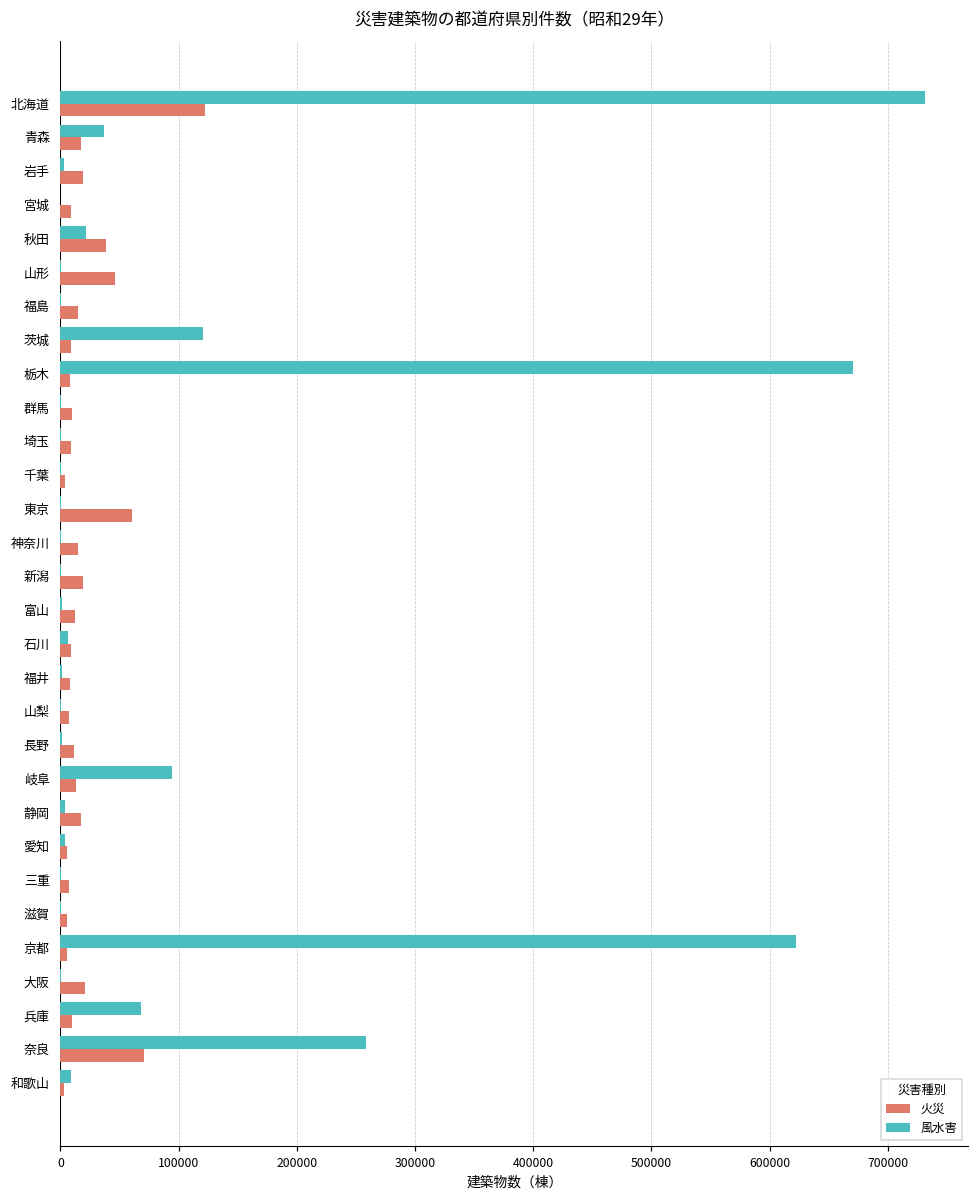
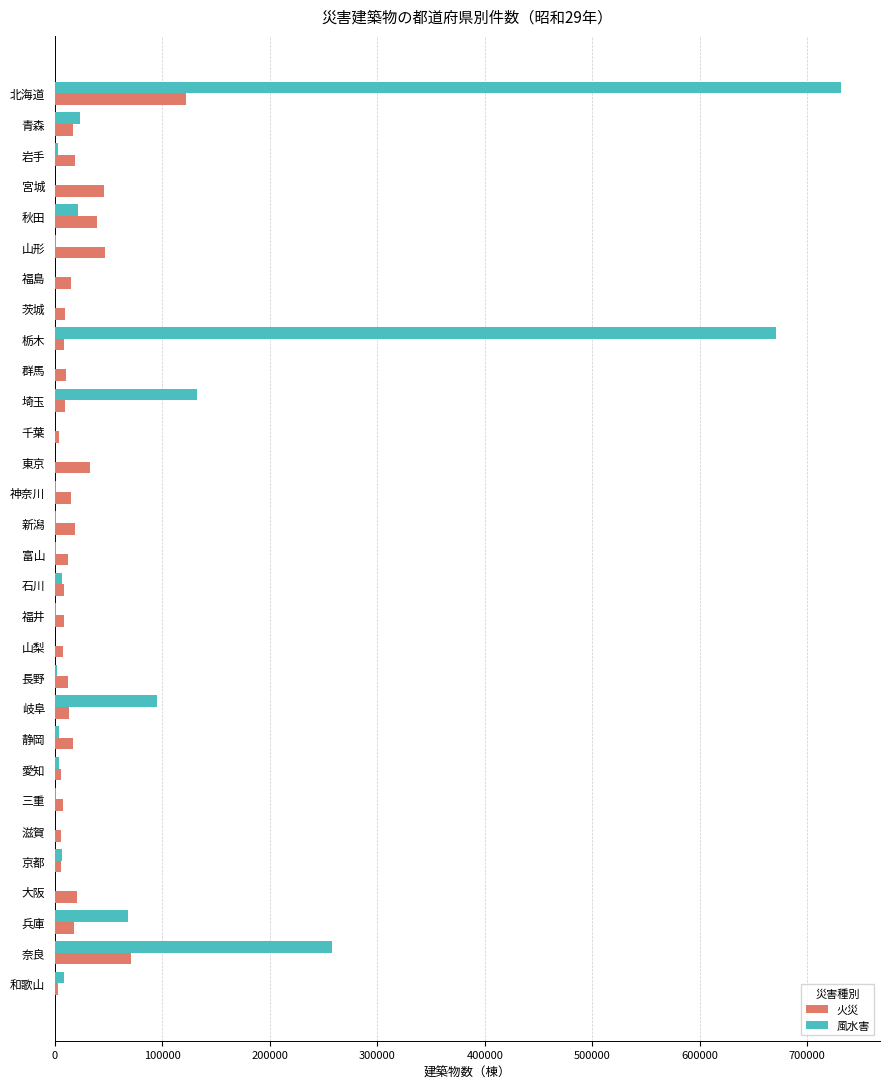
  {
    "火災": {
      "北海道": 122000,
      "青森": 17000,
      "岩手": 19000,
-     "宮城": 9000,
+     "宮城": 46000,
      "秋田": 39000,
      "山形": 46000,
      "福島": 15000,
      "茨城": 9000,
      "栃木": 8000,
      "群馬": 10000,
      "埼玉": 9000,
      "千葉": 4000,
-     "東京": 61000,
+     "東京": 33000,
      "神奈川": 15000,
      "新潟": 19000,
      "富山": 12000,
      "石川": 9000,
      "福井": 8000,
      "山梨": 8000,
      "長野": 12000,
      "岐阜": 13000,
      "静岡": 17000,
      "愛知": 5000,
      "三重": 7000,
      "滋賀": 5000,
      "京都": 6000,
      "大阪": 21000,
-     "兵庫": 10000,
+     "兵庫": 18000,
      "奈良": 71000,
      "和歌山": 3000
    },
    "風水害": {
      "北海道": 731000,
-     "青森": 36000,
+     "青森": 23000,
      "岩手": 3000,
      "宮城": 0,
      "秋田": 22000,
-     "茨城": 121000,
+     "茨城": 0,
      "栃木": 671000,
-     "埼玉": 0,
+     "埼玉": 133000,
      "石川": 6000,
      "岐阜": 95000,
      "静岡": 4000,
      "愛知": 3000,
-     "京都": 622000,
+     "京都": 7000,
      "兵庫": 68000,
      "奈良": 258000,
      "和歌山": 9000
    }
  }
